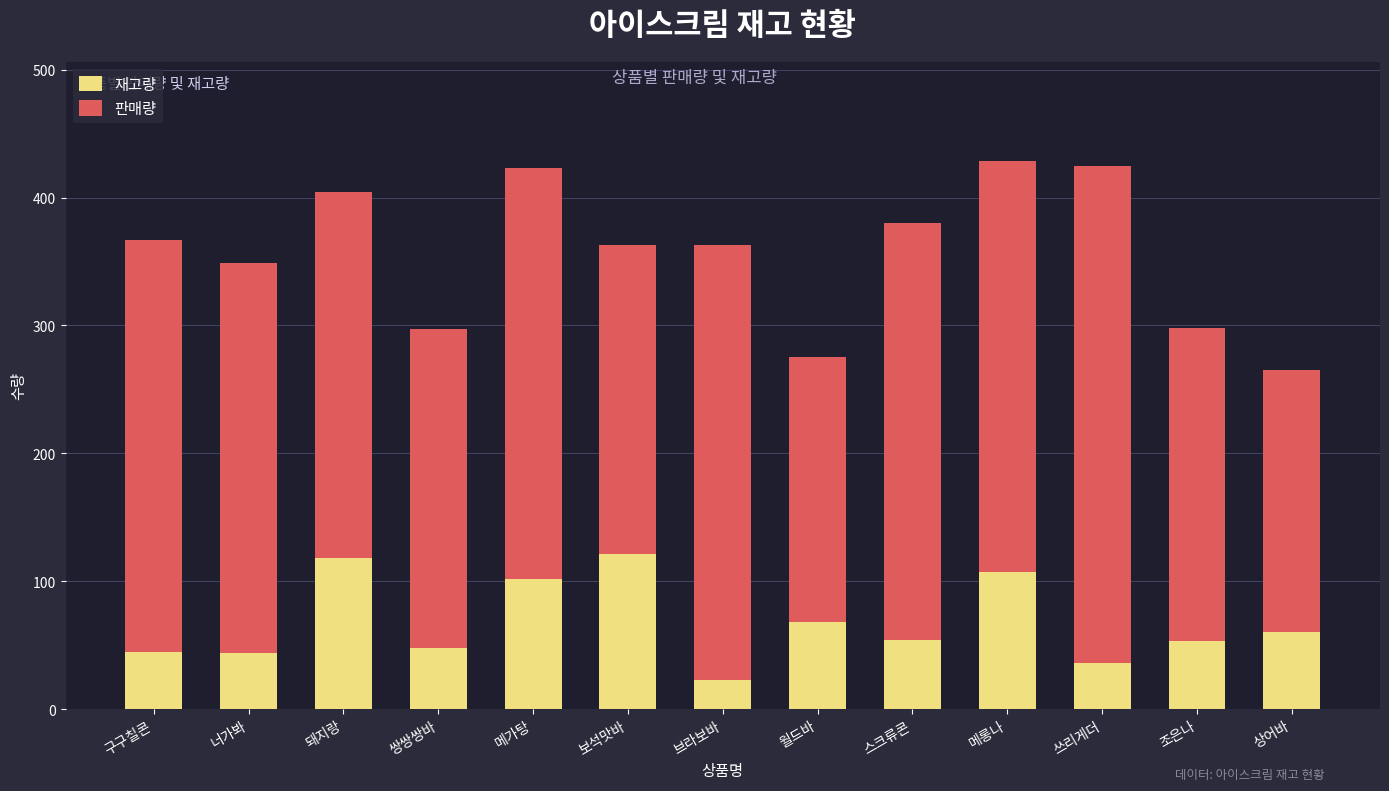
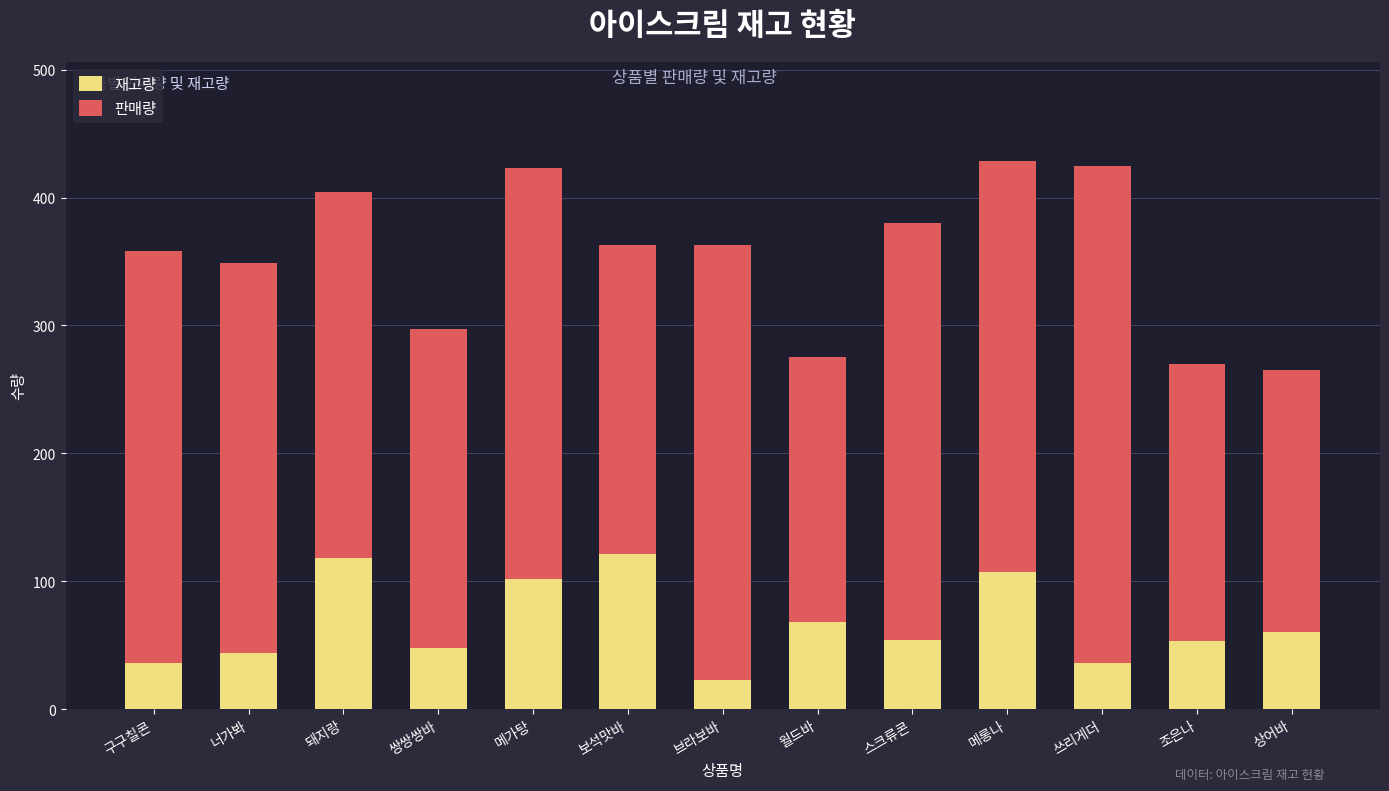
  {
    "재고량": {
-     "구구칠콘": 45,
+     "구구칠콘": 36,
      "너가봐": 44,
      "돼지랑": 118,
      "쌍쌍쌍바": 48,
      "메가탕": 102,
      "보석맛바": 121,
      "브라보바": 23,
      "월드바": 68,
      "스크류콘": 54,
      "메롱나": 107,
      "쓰리게더": 36,
      "조은나": 53,
      "상어바": 60
    },
    "판매량": {
      "구구칠콘": 322,
      "너가봐": 305,
      "돼지랑": 286,
      "쌍쌍쌍바": 249,
      "메가탕": 321,
      "보석맛바": 242,
      "브라보바": 340,
      "월드바": 207,
      "스크류콘": 326,
      "메롱나": 322,
      "쓰리게더": 389,
-     "조은나": 245,
+     "조은나": 217,
      "상어바": 205
    }
  }
